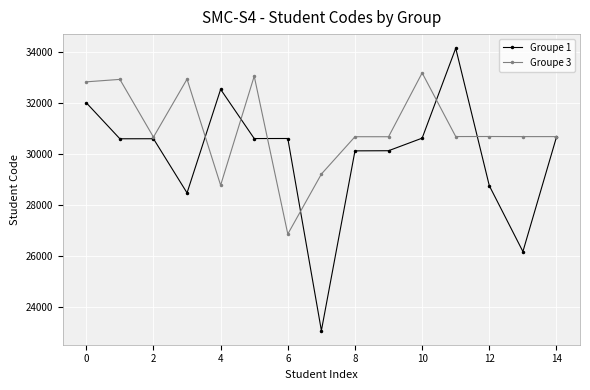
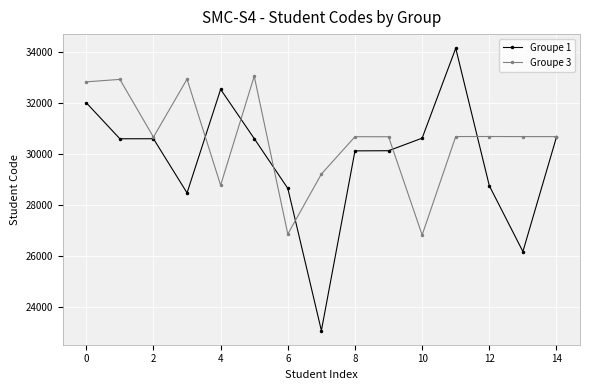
  {
    "Groupe 1": {
      "0": 32000,
      "4": 32500,
-     "6": 30600,
+     "6": 28700,
      "8": 30100,
      "10": 30600,
      "12": 28800
    },
    "Groupe 3": {
      "0": 32800,
      "4": 28800,
      "6": 26900,
      "8": 30700,
-     "10": 33200,
+     "10": 26800,
      "12": 30700
    }
  }
